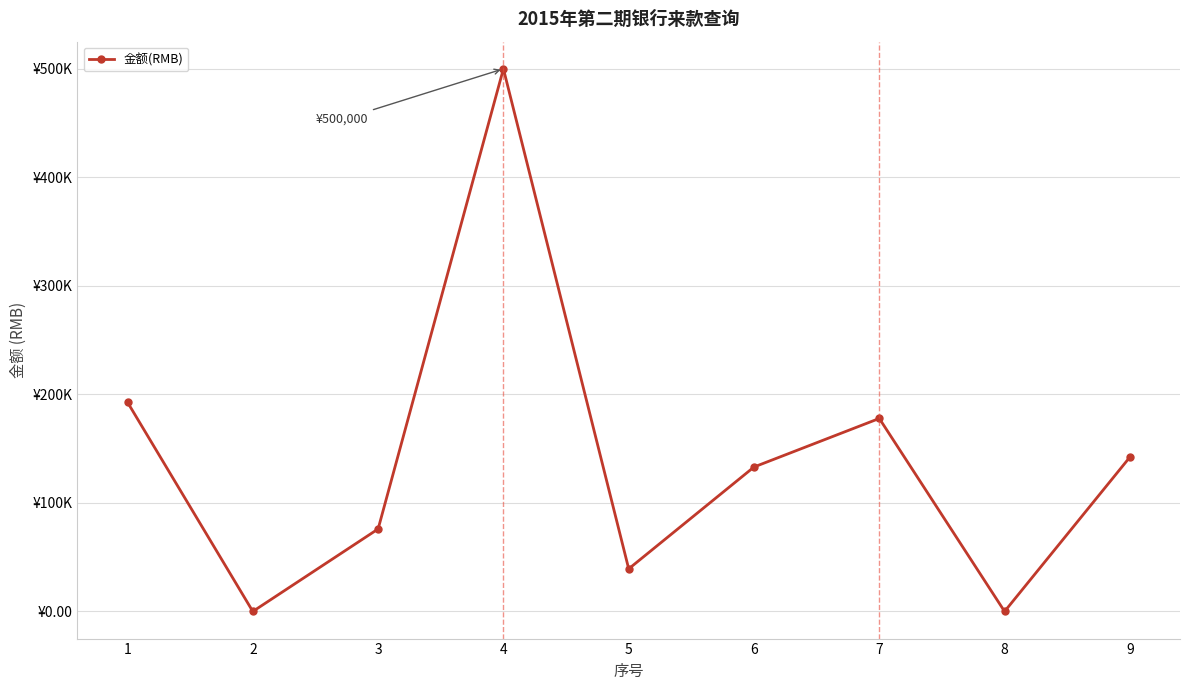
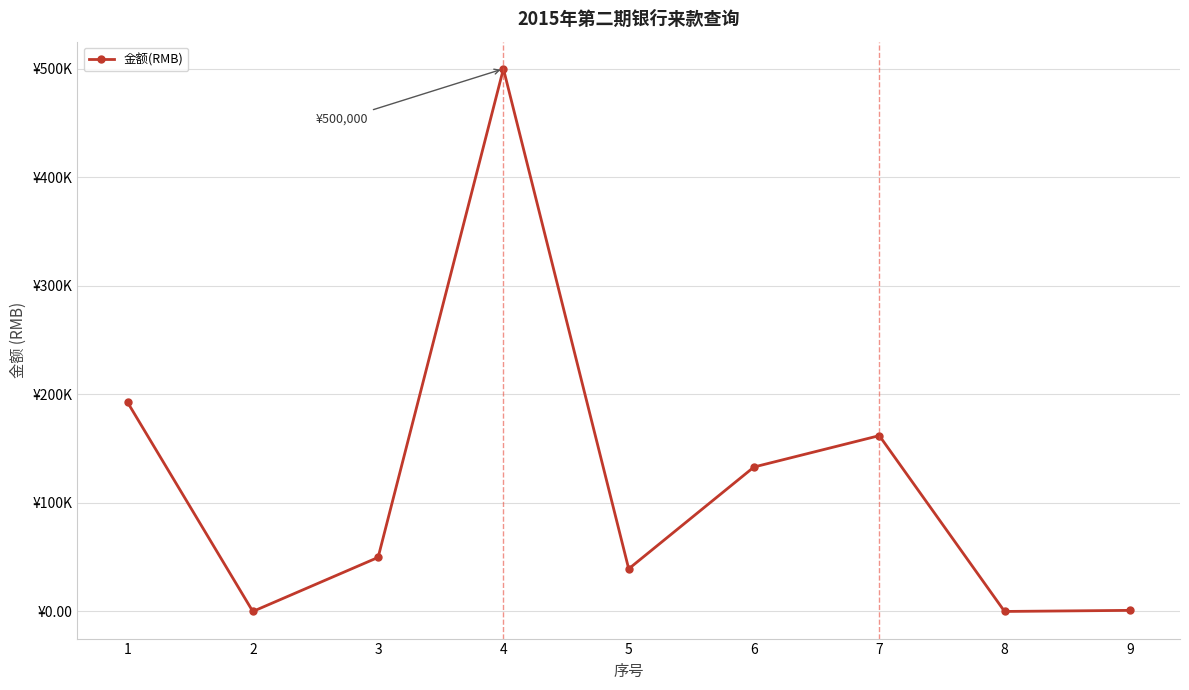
  {
    "1": "¥193000",
    "2": "¥0",
-   "3": "¥76000",
+   "3": "¥50000",
    "5": "¥39000",
    "6": "¥133000",
-   "7": "¥178000",
+   "7": "¥162000",
    "8": "¥0",
-   "9": "¥142000"
+   "9": "¥1000"
  }
